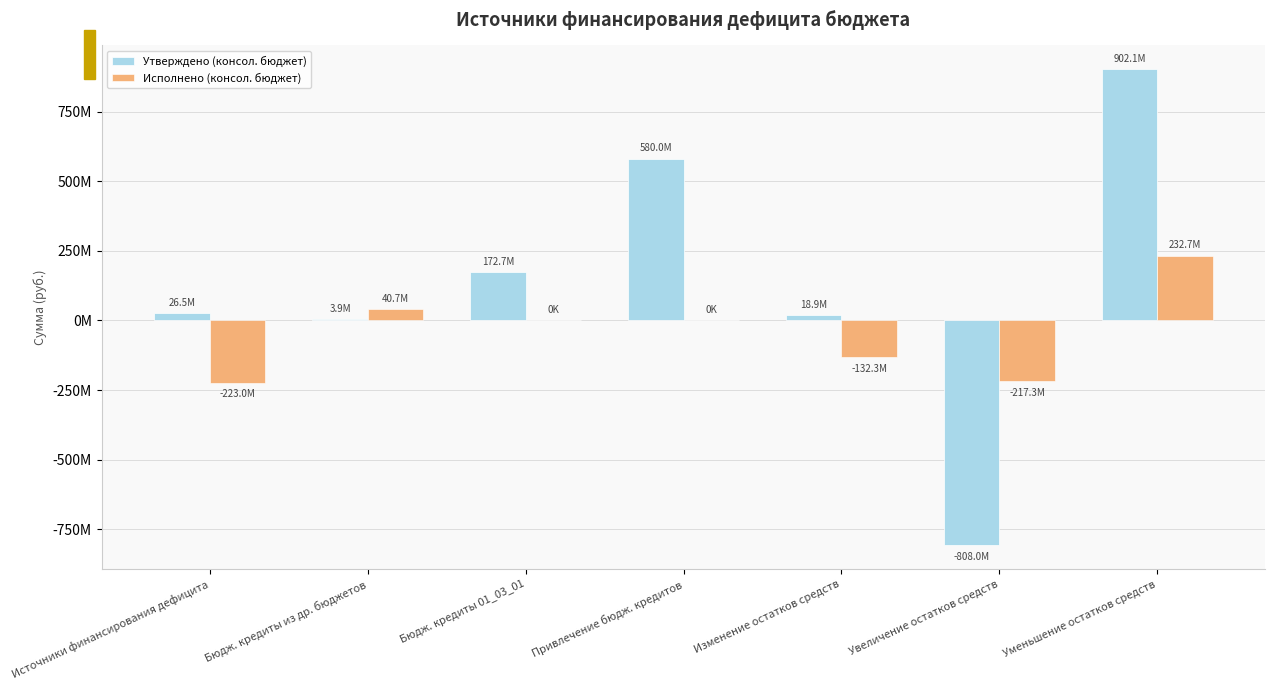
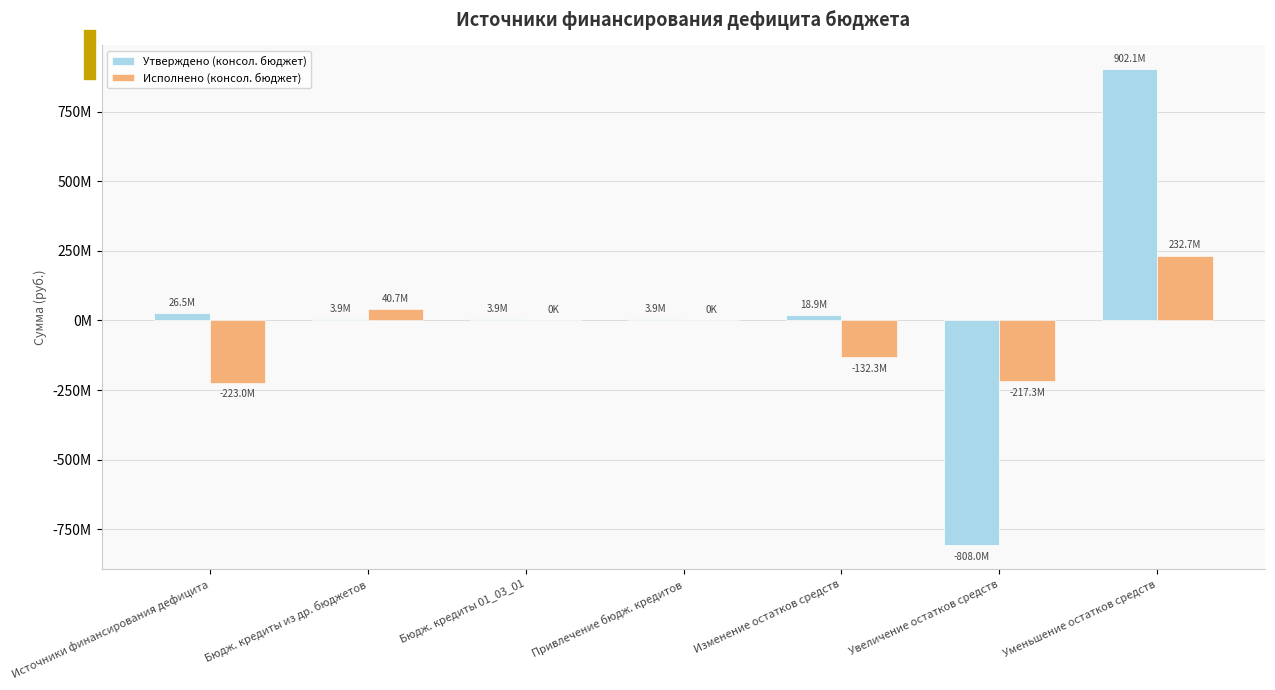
  {
    "Утверждено (консол. бюджет)": {
      "Источники финансирования дефицита": "26.5M",
      "Бюдж. кредиты из др. бюджетов": "3.9M",
-     "Бюдж. кредиты 01_03_01": "172.7M",
-     "Привлечение бюдж. кредитов": "580.0M",
+     "Бюдж. кредиты 01_03_01": "3.9M",
+     "Привлечение бюдж. кредитов": "3.9M",
      "Изменение остатков средств": "18.9M",
      "Увеличение остатков средств": "-808.0M",
      "Уменьшение остатков средств": "902.1M"
    },
    "Исполнено (консол. бюджет)": {
      "Источники финансирования дефицита": "-223.0M",
      "Бюдж. кредиты из др. бюджетов": "40.7M",
      "Бюдж. кредиты 01_03_01": "0K",
      "Привлечение бюдж. кредитов": "0K",
      "Изменение остатков средств": "-132.3M",
      "Увеличение остатков средств": "-217.3M",
      "Уменьшение остатков средств": "232.7M"
    }
  }
